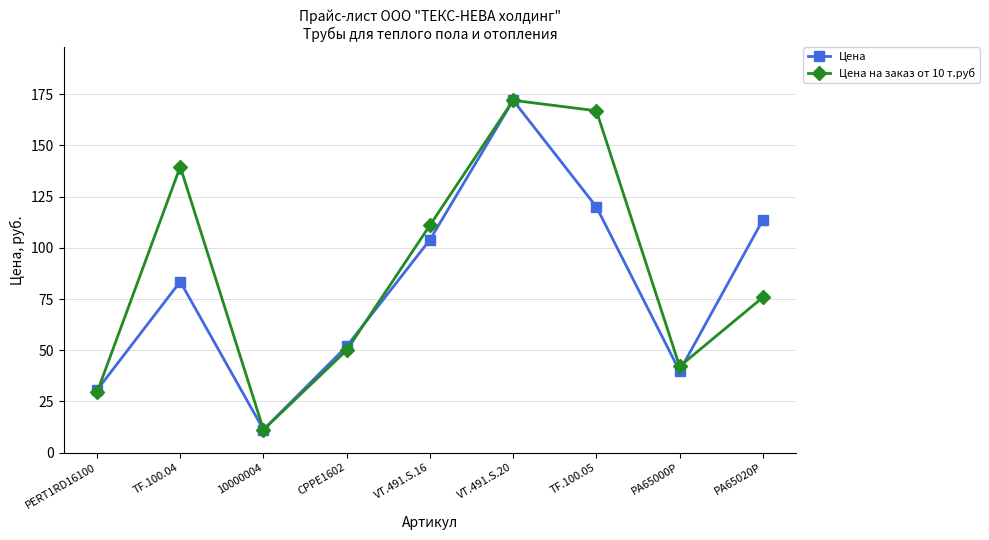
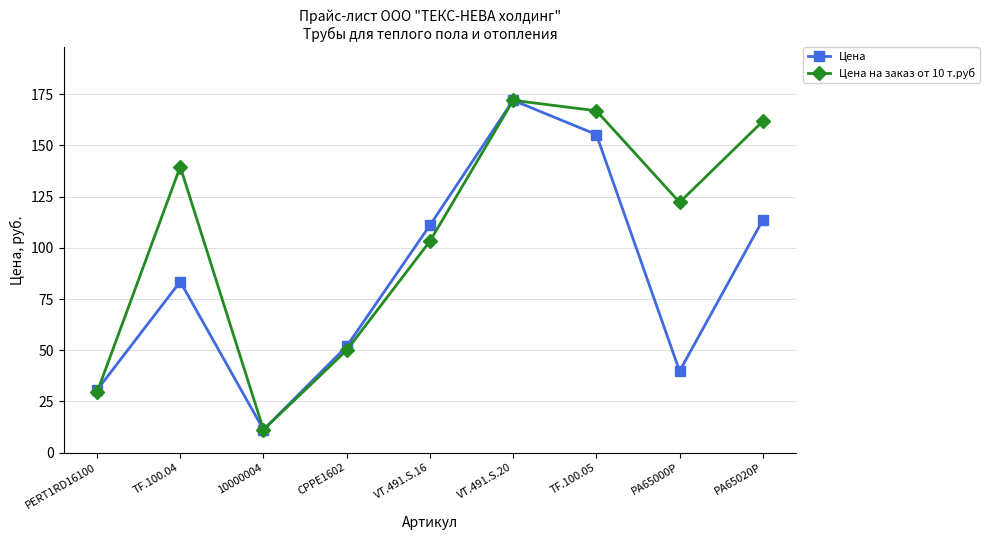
  {
    "Цена": {
      "TF.100.04": 84,
      "CPPE1602": 52,
-     "VT.491.S.16": 104,
-     "TF.100.05": 120,
+     "VT.491.S.16": 111,
+     "TF.100.05": 155,
      "PA65000P": 40,
      "PA65020P": 114
    },
    "Цена на заказ от 10 т.руб": {
      "TF.100.04": 140,
      "CPPE1602": 50,
-     "VT.491.S.16": 111,
+     "VT.491.S.16": 103,
      "TF.100.05": 167,
-     "PA65000P": 42,
-     "PA65020P": 76
+     "PA65000P": 122,
+     "PA65020P": 162
    }
  }
